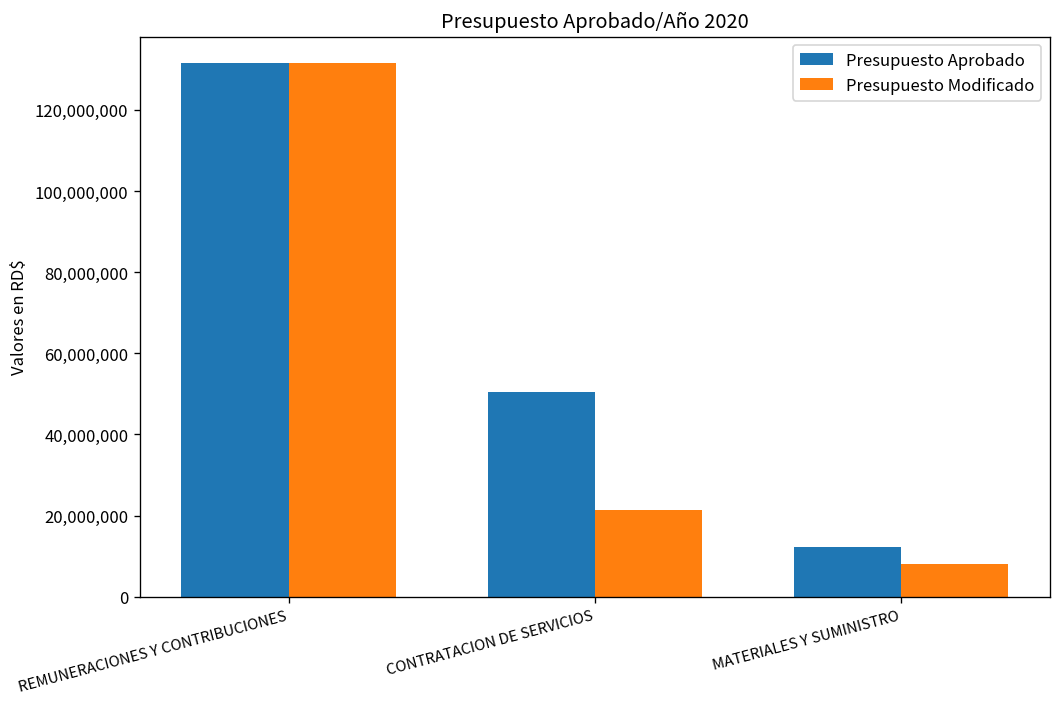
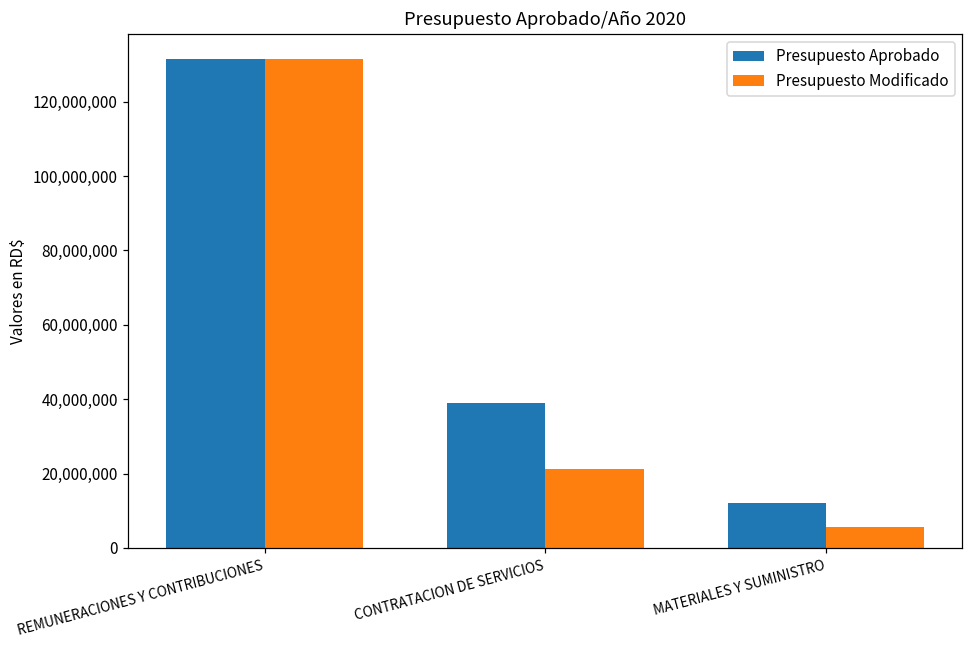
  {
    "Presupuesto Aprobado": {
      "REMUNERACIONES Y CONTRIBUCIONES": "131,000,000",
-     "CONTRATACION DE SERVICIOS": "51,000,000",
+     "CONTRATACION DE SERVICIOS": "39,000,000",
      "MATERIALES Y SUMINISTRO": "12,000,000"
    },
    "Presupuesto Modificado": {
      "REMUNERACIONES Y CONTRIBUCIONES": "131,000,000",
      "CONTRATACION DE SERVICIOS": "21,000,000",
-     "MATERIALES Y SUMINISTRO": "8,000,000"
+     "MATERIALES Y SUMINISTRO": "6,000,000"
    }
  }
